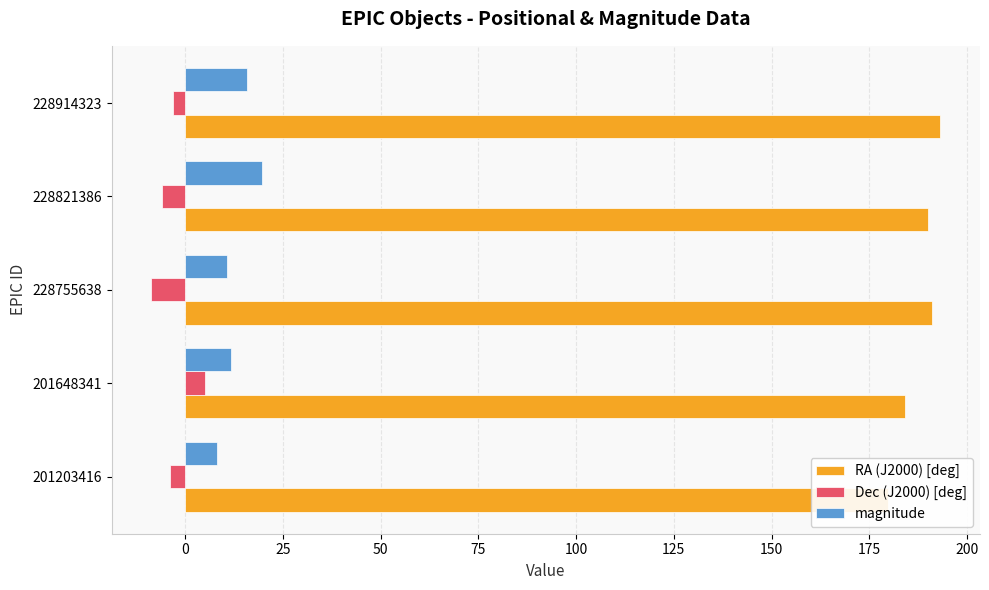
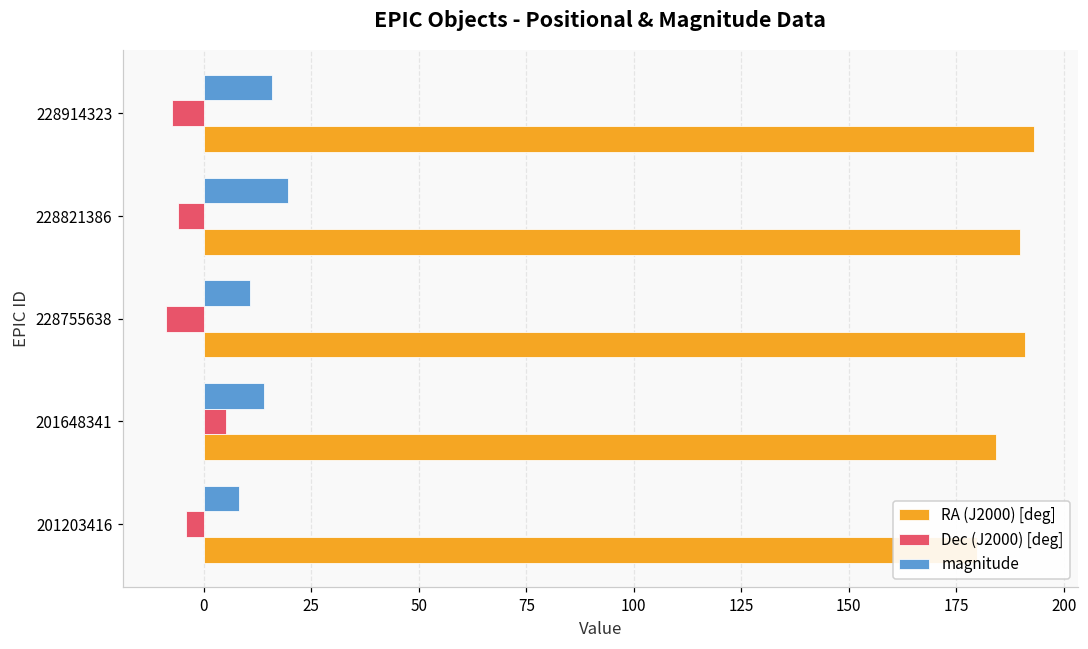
  {
    "RA (J2000) [deg]": {
      "228914323": 193,
      "228821386": 190,
      "228755638": 191,
      "201648341": 184
    },
    "Dec (J2000) [deg]": {
-     "228914323": -3,
+     "228914323": -7,
      "228821386": -6,
      "228755638": -9,
      "201648341": 5,
      "201203416": -4
    },
    "magnitude": {
      "228914323": 16,
      "228821386": 20,
      "228755638": 11,
-     "201648341": 12,
+     "201648341": 14,
      "201203416": 8
    }
  }
